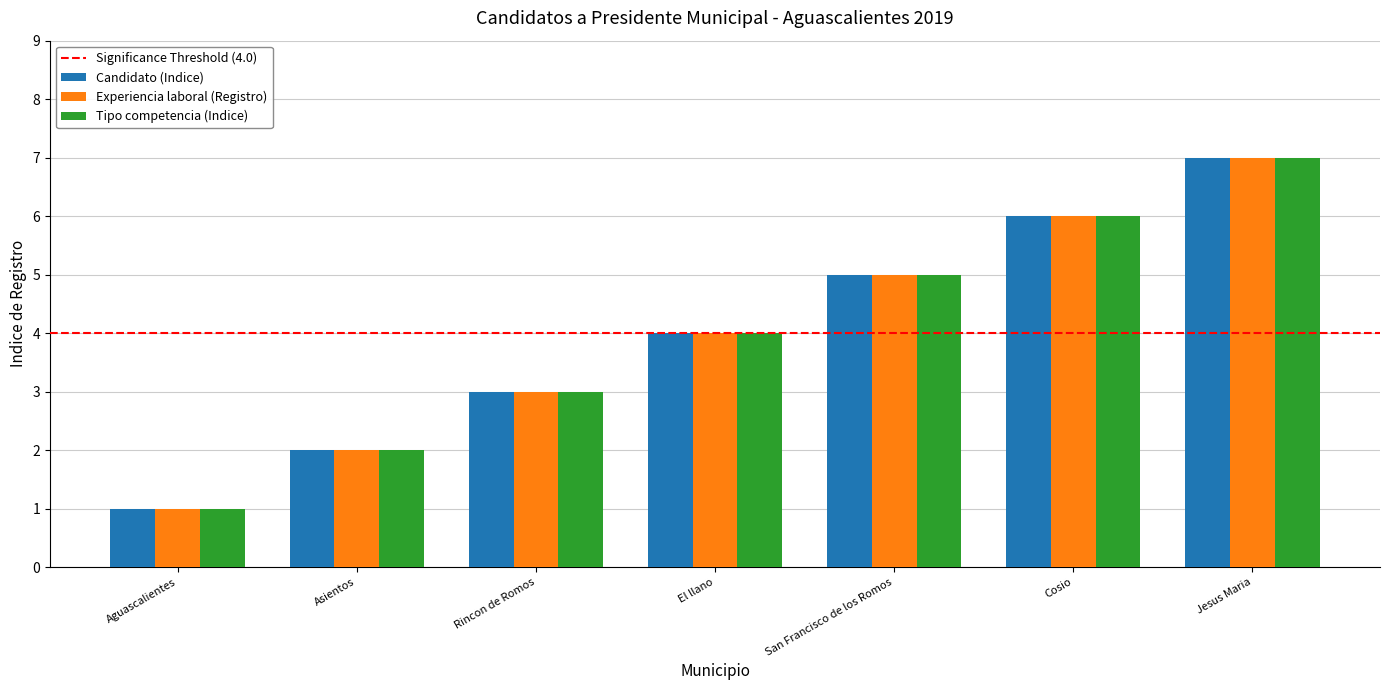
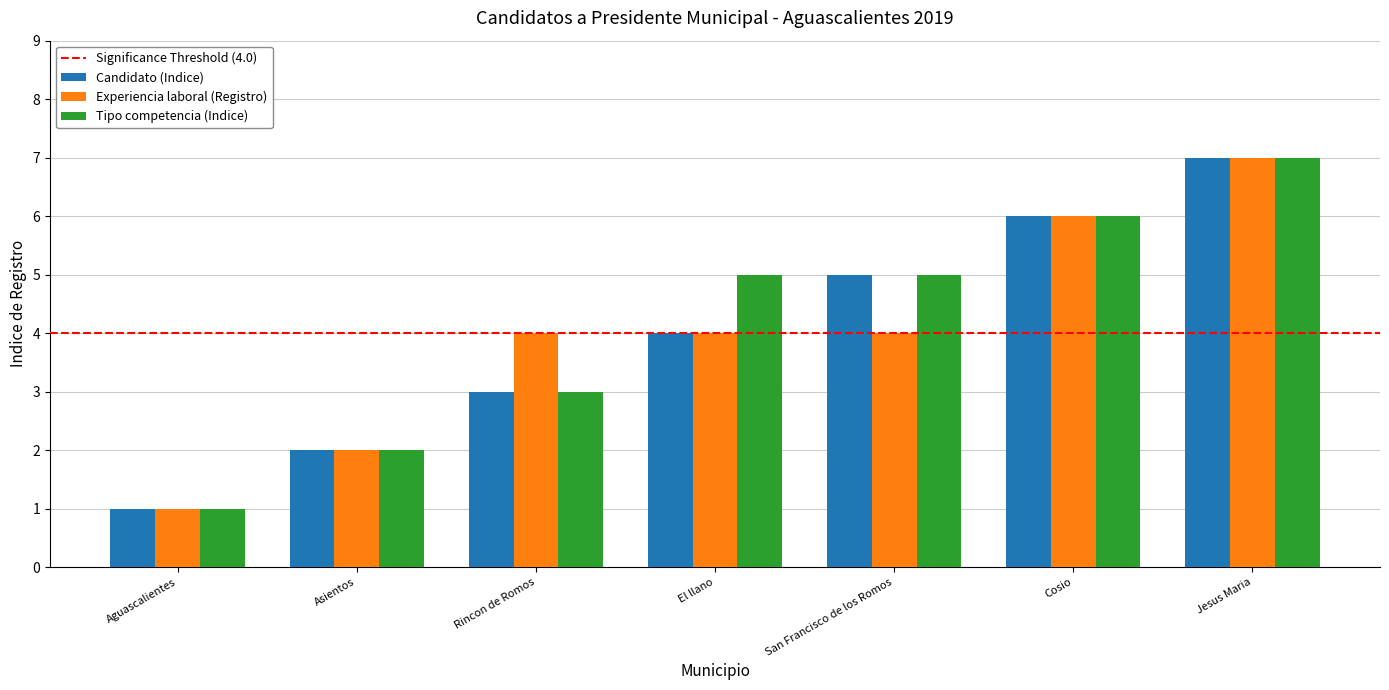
  {
    "Candidato (Indice)": {
      "Aguascalientes": 1,
      "Asientos": 2,
      "Rincon de Romos": 3,
      "El llano": 4,
      "San Francisco de los Romos": 5,
      "Cosio": 6,
      "Jesus Maria": 7
    },
    "Experiencia laboral (Registro)": {
      "Aguascalientes": 1,
      "Asientos": 2,
-     "Rincon de Romos": 3,
+     "Rincon de Romos": 4,
      "El llano": 4,
-     "San Francisco de los Romos": 5,
+     "San Francisco de los Romos": 4,
      "Cosio": 6,
      "Jesus Maria": 7
    },
    "Tipo competencia (Indice)": {
      "Aguascalientes": 1,
      "Asientos": 2,
      "Rincon de Romos": 3,
-     "El llano": 4,
+     "El llano": 5,
      "San Francisco de los Romos": 5,
      "Cosio": 6,
      "Jesus Maria": 7
    }
  }
